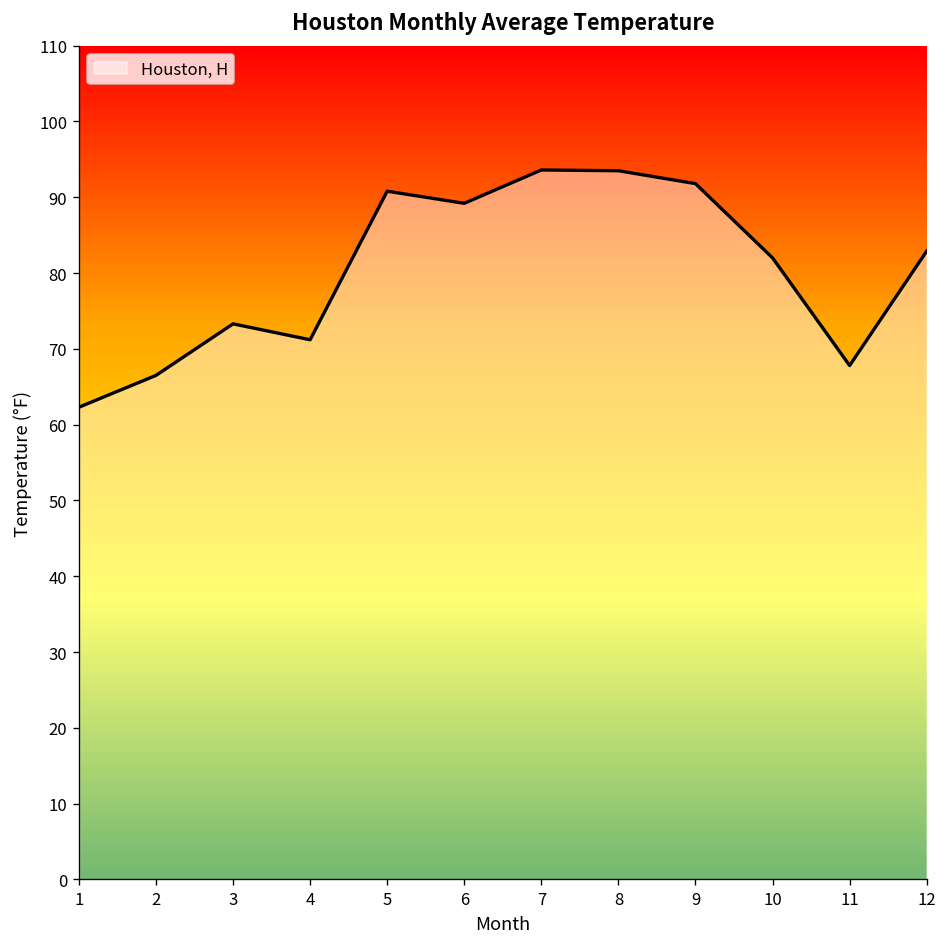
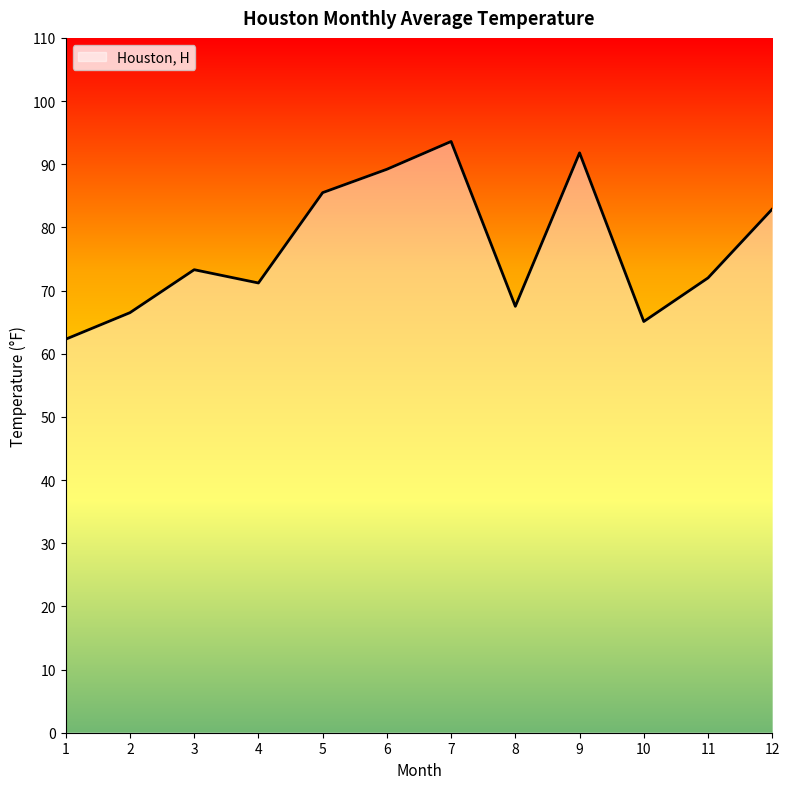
  {
    "1": 62,
    "2": 67,
    "3": 73,
    "4": 71,
-   "5": 91,
+   "5": 86,
    "6": 89,
    "7": 94,
-   "8": 94,
+   "8": 68,
    "9": 92,
-   "10": 82,
-   "11": 68,
+   "10": 65,
+   "11": 72,
    "12": 83
  }
